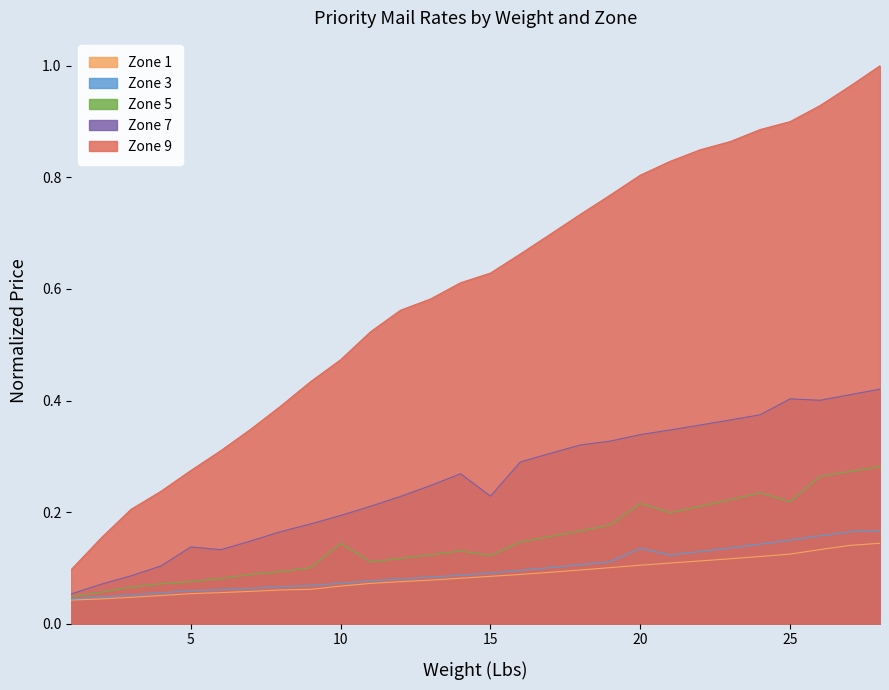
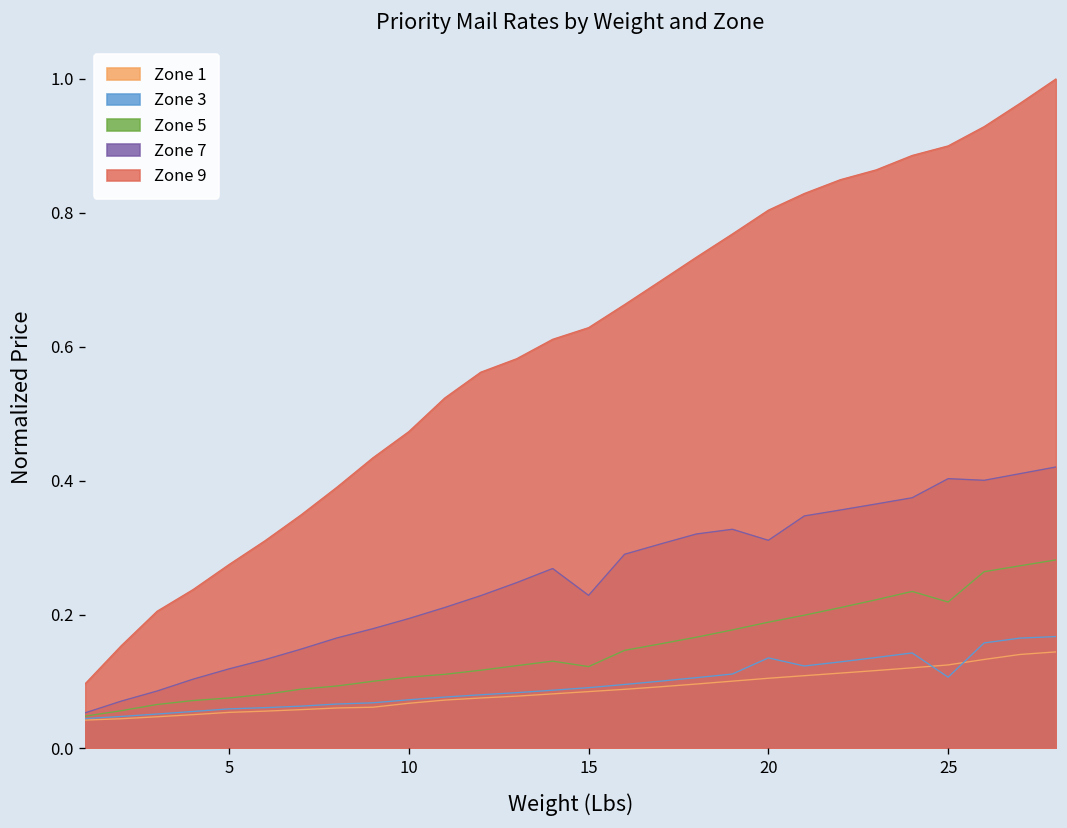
  {
    "Zone 3": {
      "5": 0.06,
      "10": 0.07,
      "15": 0.09,
      "20": 0.14,
-     "25": 0.15
+     "25": 0.11
    },
    "Zone 5": {
      "5": 0.08,
-     "10": 0.14,
+     "10": 0.11,
      "15": 0.12,
-     "20": 0.22,
+     "20": 0.19,
      "25": 0.22
    },
    "Zone 7": {
-     "5": 0.14,
+     "5": 0.12,
      "10": 0.19,
      "15": 0.23,
-     "20": 0.34,
+     "20": 0.31,
      "25": 0.40
    }
  }
